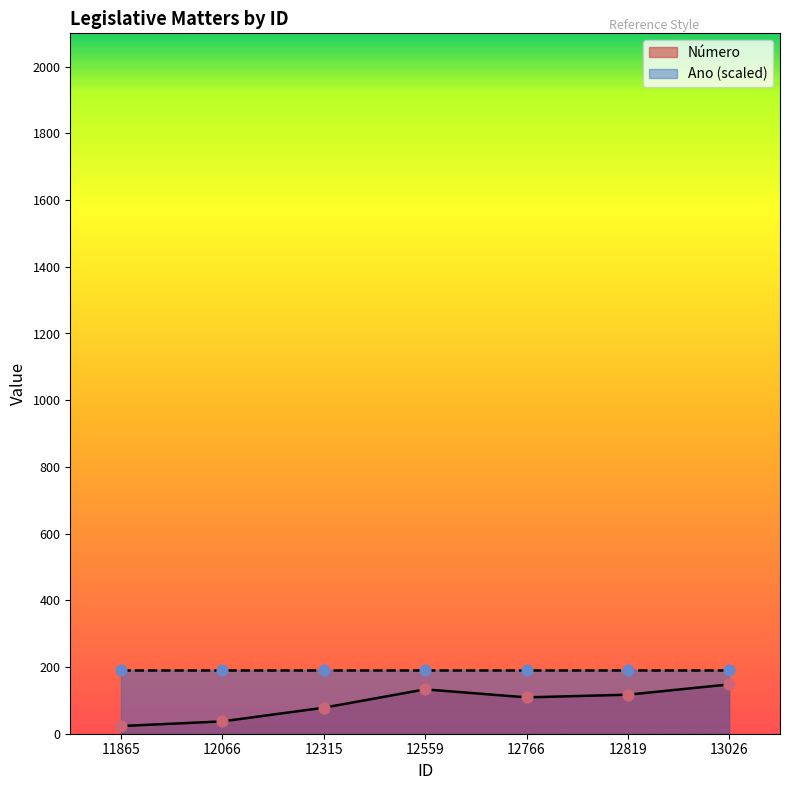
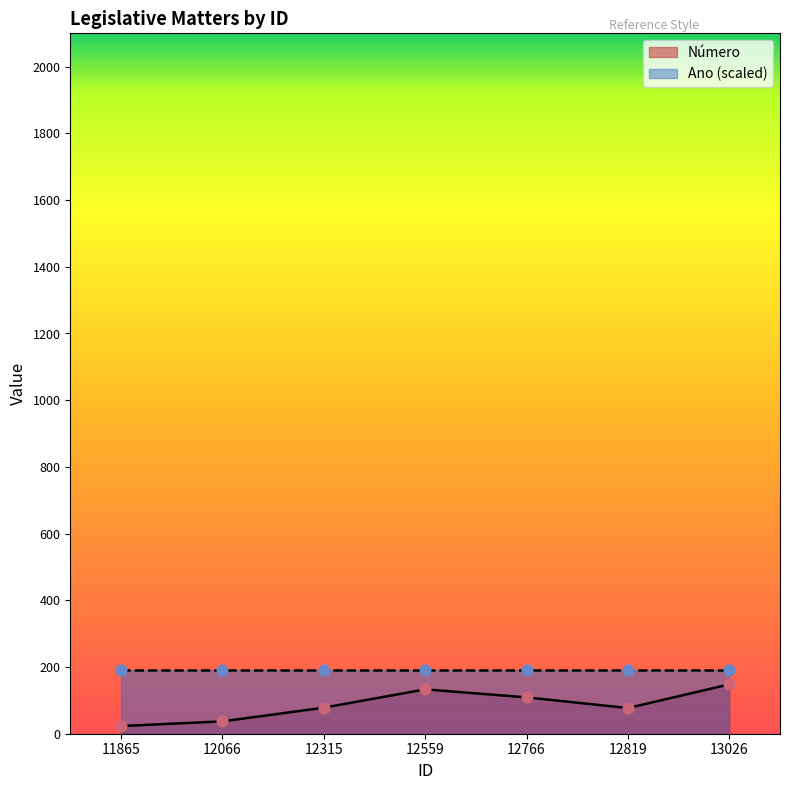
  {
    "Número": {
      "11865": 20,
      "12066": 40,
      "12315": 80,
      "12559": 130,
      "12766": 110,
-     "12819": 120,
+     "12819": 80,
      "13026": 150
    },
    "Ano (scaled)": {
      "11865": 190,
      "12066": 190,
      "12315": 190,
      "12559": 190,
      "12766": 190,
      "12819": 190,
      "13026": 190
    }
  }
